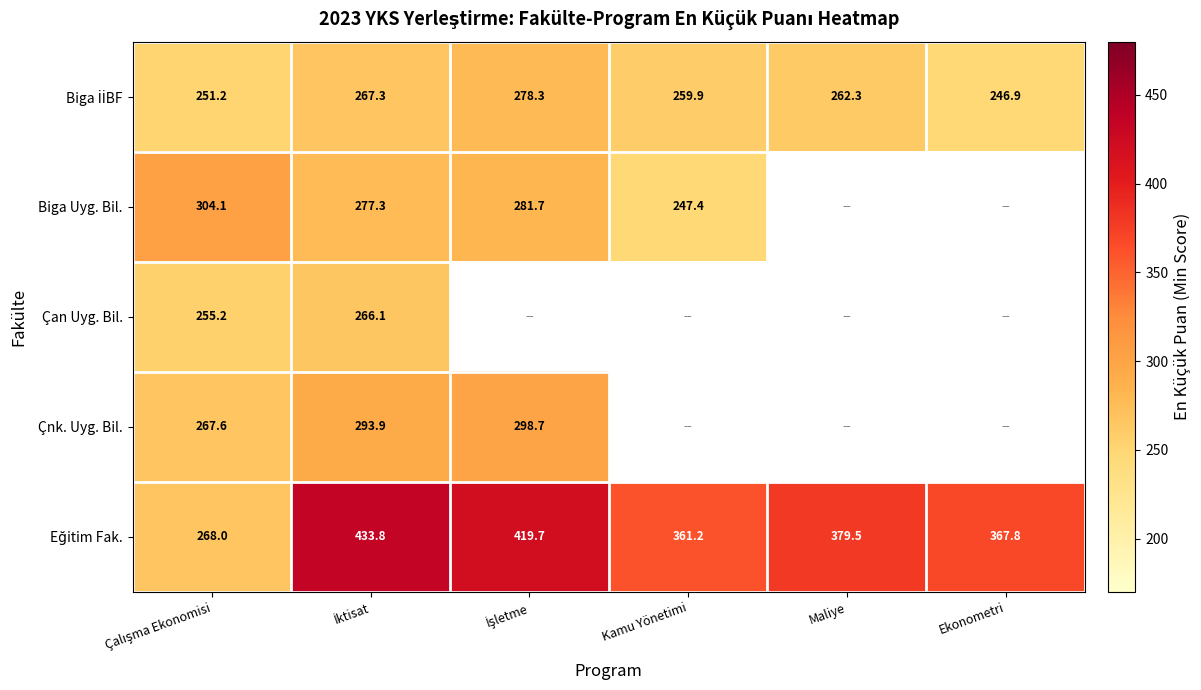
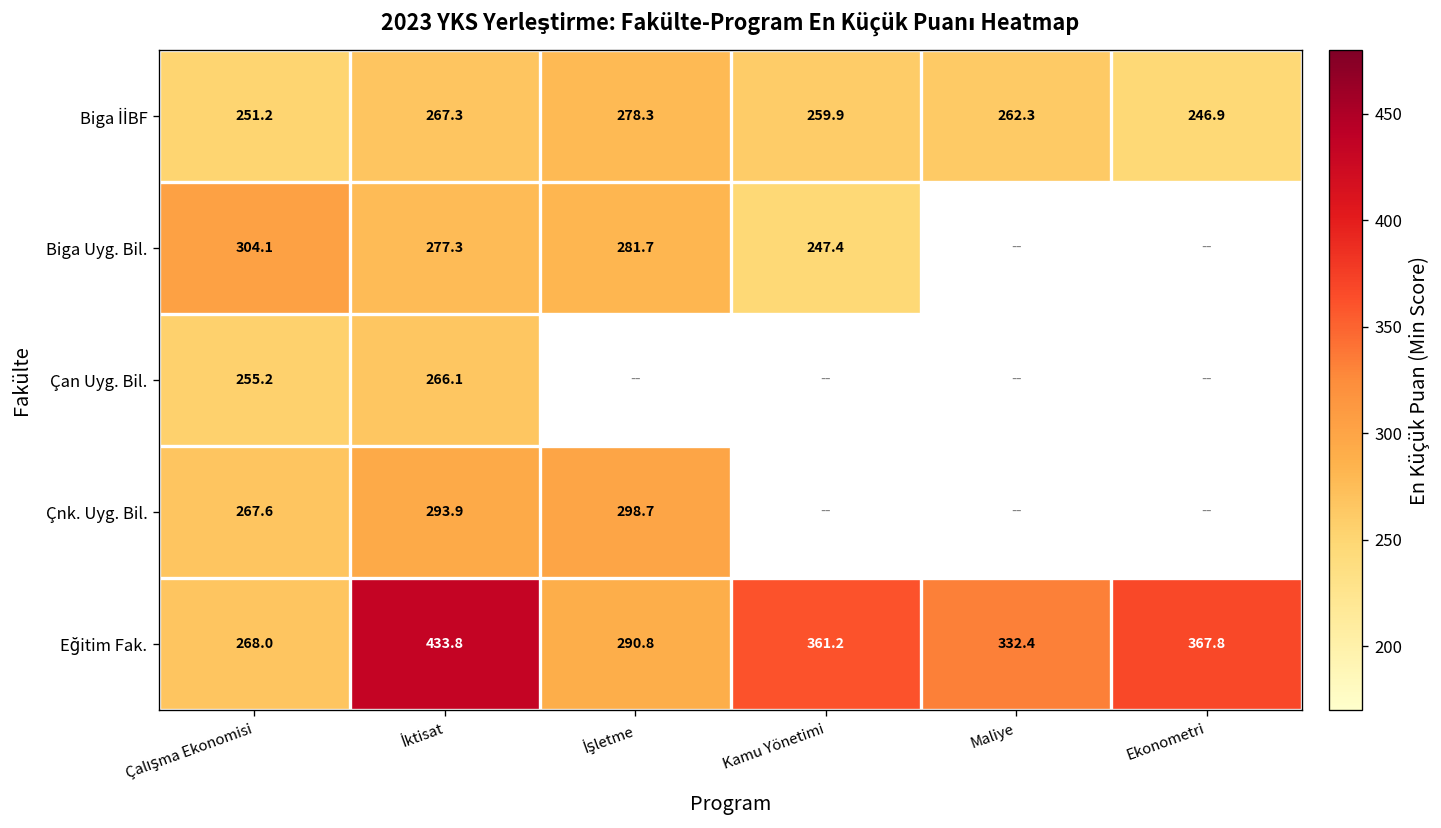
  {
    "Biga İİBF": {
      "Çalışma Ekonomisi": 251.2,
      "İktisat": 267.3,
      "İşletme": 278.3,
      "Kamu Yönetimi": 259.9,
      "Maliye": 262.3,
      "Ekonometri": 246.9
    },
    "Biga Uyg. Bil.": {
      "Çalışma Ekonomisi": 304.1,
      "İktisat": 277.3,
      "İşletme": 281.7,
      "Kamu Yönetimi": 247.4
    },
    "Çan Uyg. Bil.": {
      "Çalışma Ekonomisi": 255.2,
      "İktisat": 266.1
    },
    "Çnk. Uyg. Bil.": {
      "Çalışma Ekonomisi": 267.6,
      "İktisat": 293.9,
      "İşletme": 298.7
    },
    "Eğitim Fak.": {
      "Çalışma Ekonomisi": 268.0,
      "İktisat": 433.8,
-     "İşletme": 419.7,
+     "İşletme": 290.8,
      "Kamu Yönetimi": 361.2,
-     "Maliye": 379.5,
+     "Maliye": 332.4,
      "Ekonometri": 367.8
    }
  }
